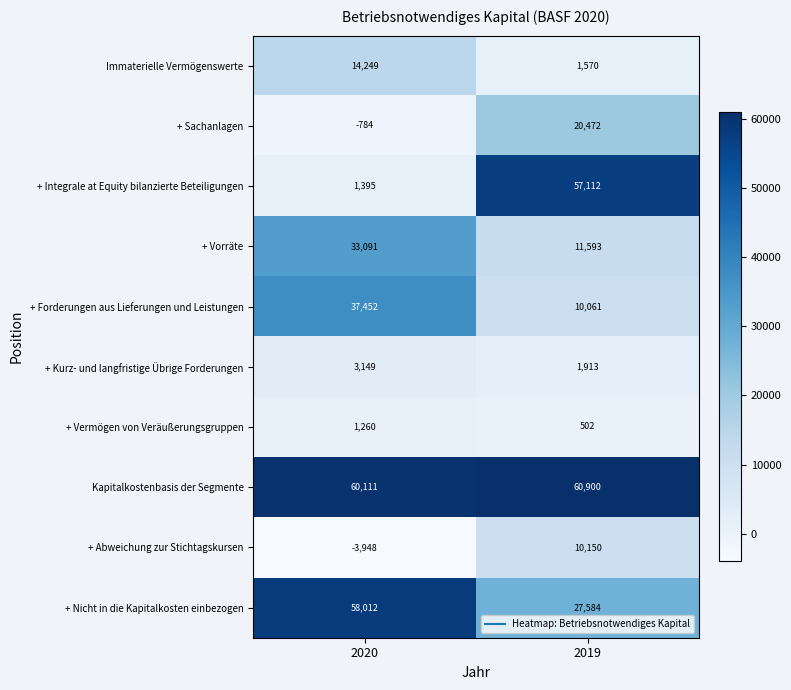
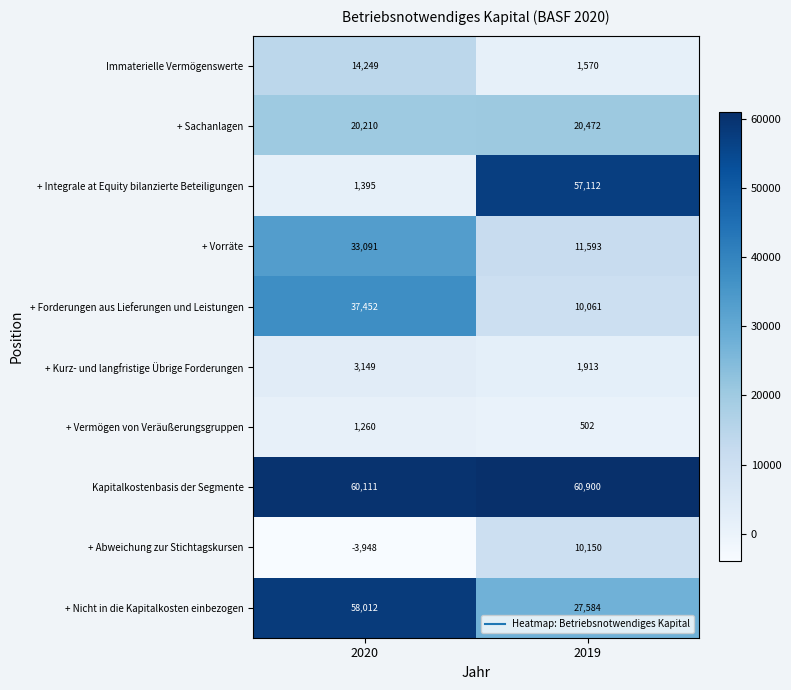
  {
    "Immaterielle Vermögenswerte": {
      "2020": "14,249",
      "2019": "1,570"
    },
    "+ Sachanlagen": {
-     "2020": "-784",
+     "2020": "20,210",
      "2019": "20,472"
    },
    "+ Integrale at Equity bilanzierte Beteiligungen": {
      "2020": "1,395",
      "2019": "57,112"
    },
    "+ Vorräte": {
      "2020": "33,091",
      "2019": "11,593"
    },
    "+ Forderungen aus Lieferungen und Leistungen": {
      "2020": "37,452",
      "2019": "10,061"
    },
    "+ Kurz- und langfristige Übrige Forderungen": {
      "2020": "3,149",
      "2019": "1,913"
    },
    "+ Vermögen von Veräußerungsgruppen": {
      "2020": "1,260",
      "2019": "502"
    },
    "Kapitalkostenbasis der Segmente": {
      "2020": "60,111",
      "2019": "60,900"
    },
    "+ Abweichung zur Stichtagskursen": {
      "2020": "-3,948",
      "2019": "10,150"
    },
    "+ Nicht in die Kapitalkosten einbezogen": {
      "2020": "58,012",
      "2019": "27,584"
    }
  }
